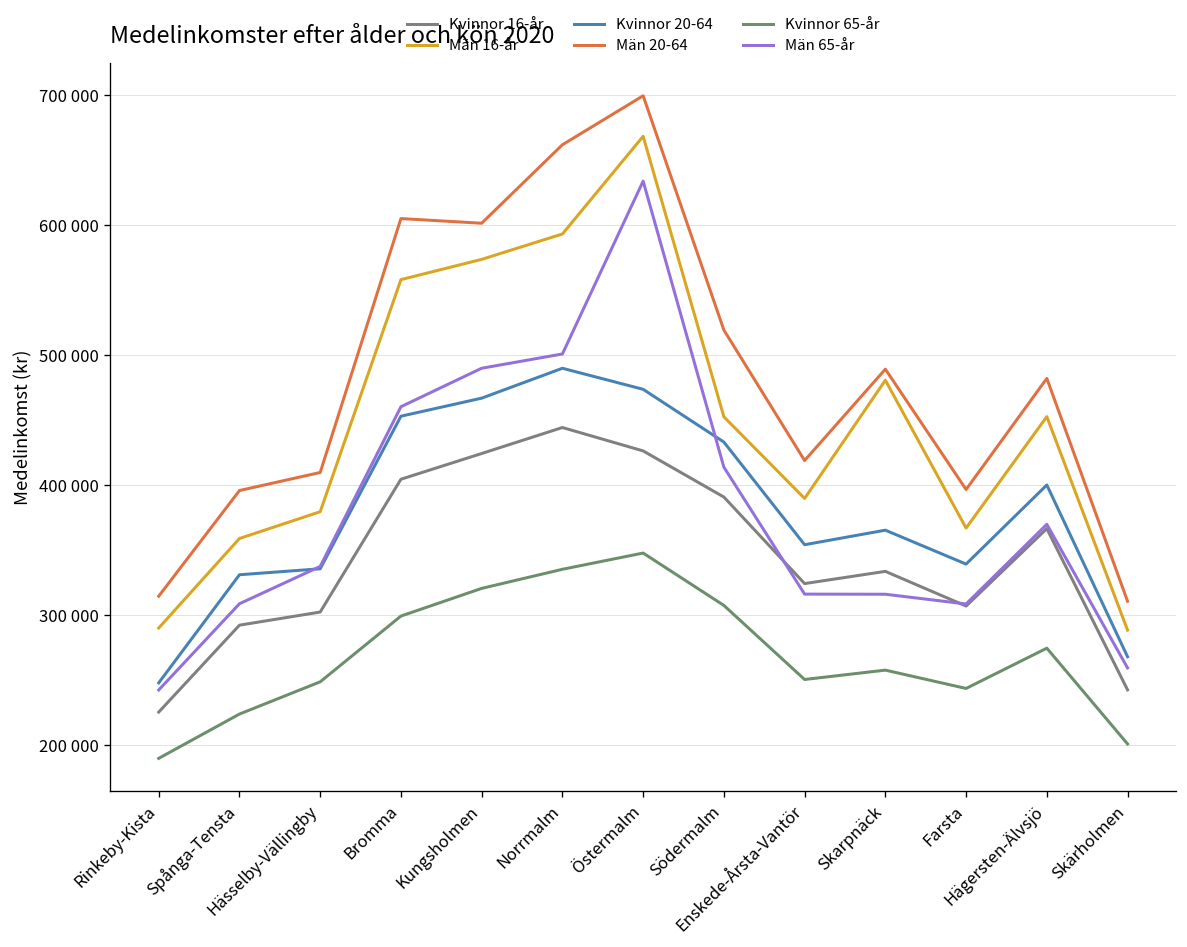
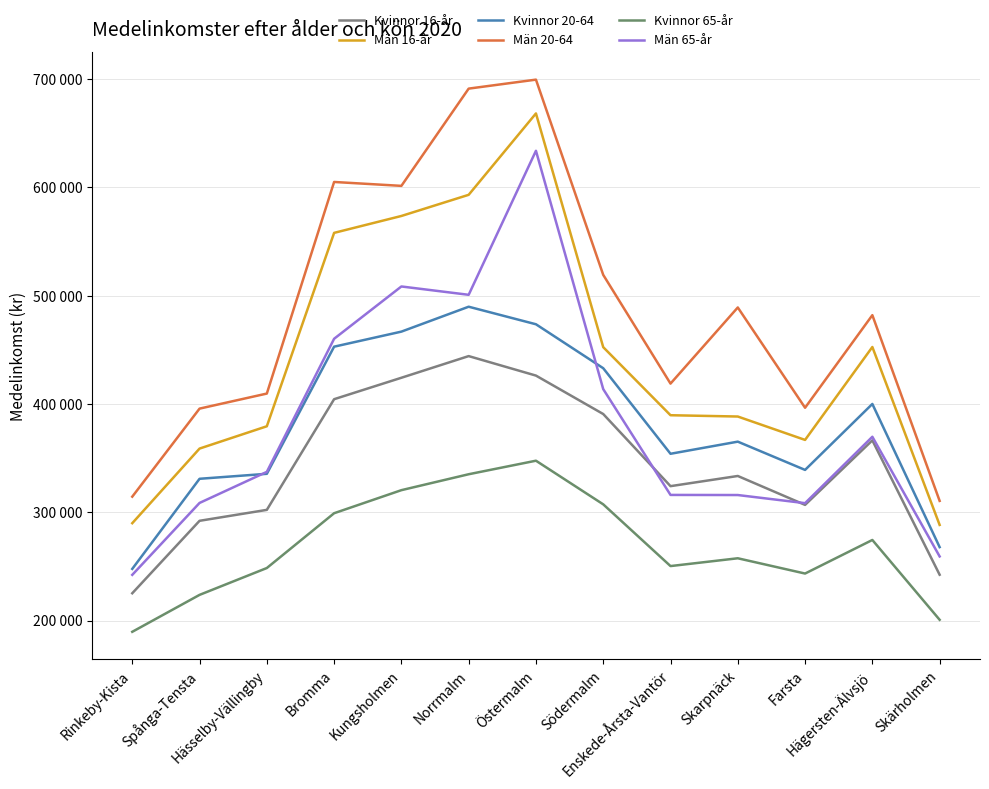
  {
    "Män 16-år": {
      "Rinkeby-Kista": 290000,
      "Spånga-Tensta": 359000,
      "Hässelby-Vällingby": 380000,
      "Bromma": 558000,
      "Kungsholmen": 574000,
      "Norrmalm": 593000,
      "Östermalm": 668000,
      "Södermalm": 453000,
      "Enskede-Årsta-Vantör": 390000,
-     "Skarpnäck": 481000,
+     "Skarpnäck": 389000,
      "Farsta": 367000,
      "Hägersten-Älvsjö": 453000,
      "Skärholmen": 288000
    },
    "Kvinnor 20-64": {
      "Rinkeby-Kista": 248000,
      "Spånga-Tensta": 331000,
      "Bromma": 453000,
      "Kungsholmen": 467000,
      "Norrmalm": 490000,
      "Östermalm": 474000,
      "Södermalm": 433000,
      "Enskede-Årsta-Vantör": 354000,
      "Skarpnäck": 365000,
      "Farsta": 339000,
      "Hägersten-Älvsjö": 400000,
      "Skärholmen": 268000
    },
    "Män 20-64": {
      "Rinkeby-Kista": 315000,
      "Spånga-Tensta": 396000,
      "Hässelby-Vällingby": 410000,
      "Bromma": 605000,
      "Kungsholmen": 602000,
-     "Norrmalm": 662000,
+     "Norrmalm": 691000,
      "Östermalm": 700000,
      "Södermalm": 519000,
      "Enskede-Årsta-Vantör": 419000,
      "Skarpnäck": 489000,
      "Farsta": 397000,
      "Hägersten-Älvsjö": 482000,
      "Skärholmen": 311000
    },
    "Män 65-år": {
      "Rinkeby-Kista": 242000,
      "Spånga-Tensta": 309000,
      "Bromma": 460000,
-     "Kungsholmen": 490000,
+     "Kungsholmen": 509000,
      "Norrmalm": 501000,
      "Östermalm": 634000,
      "Södermalm": 414000,
      "Enskede-Årsta-Vantör": 316000,
      "Skarpnäck": 316000,
      "Hägersten-Älvsjö": 370000,
      "Skärholmen": 259000
    }
  }
